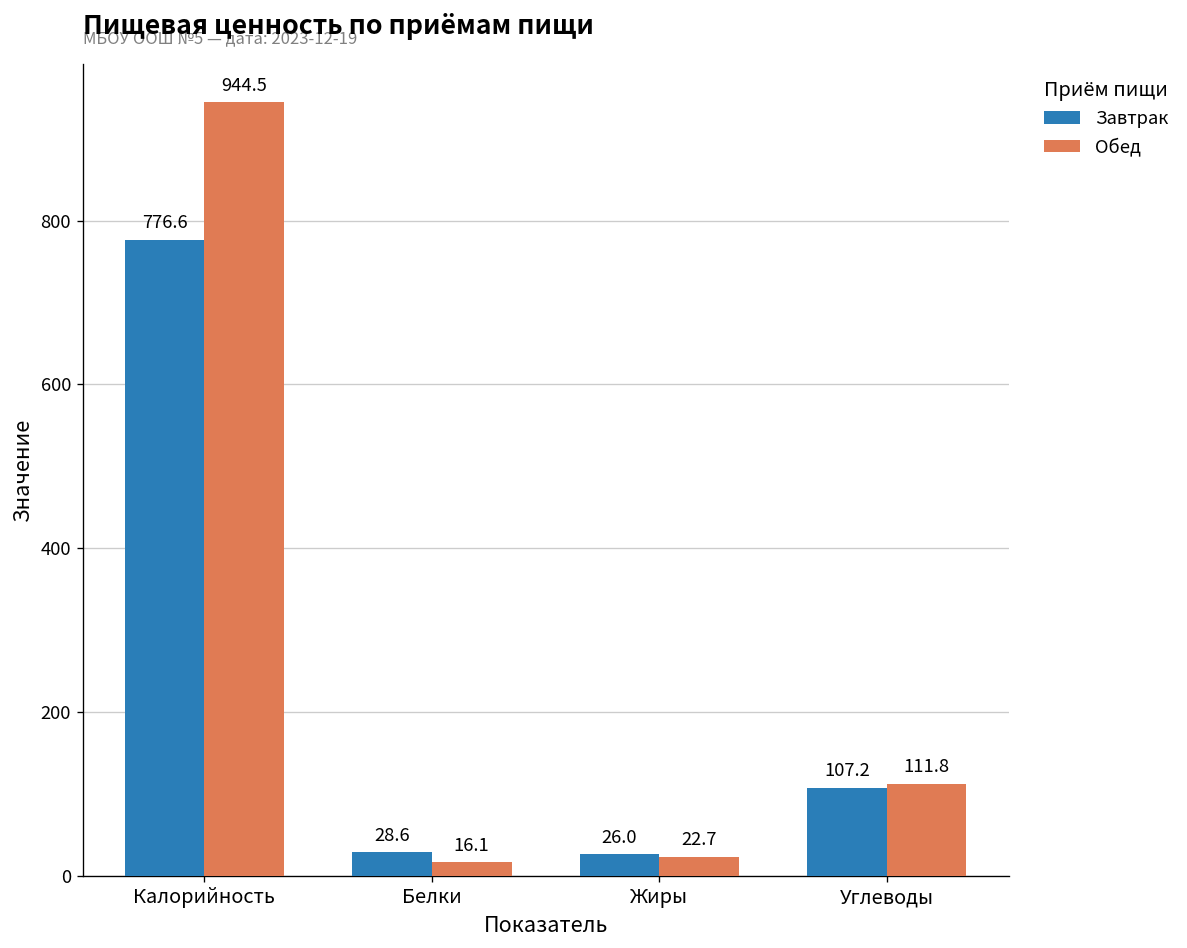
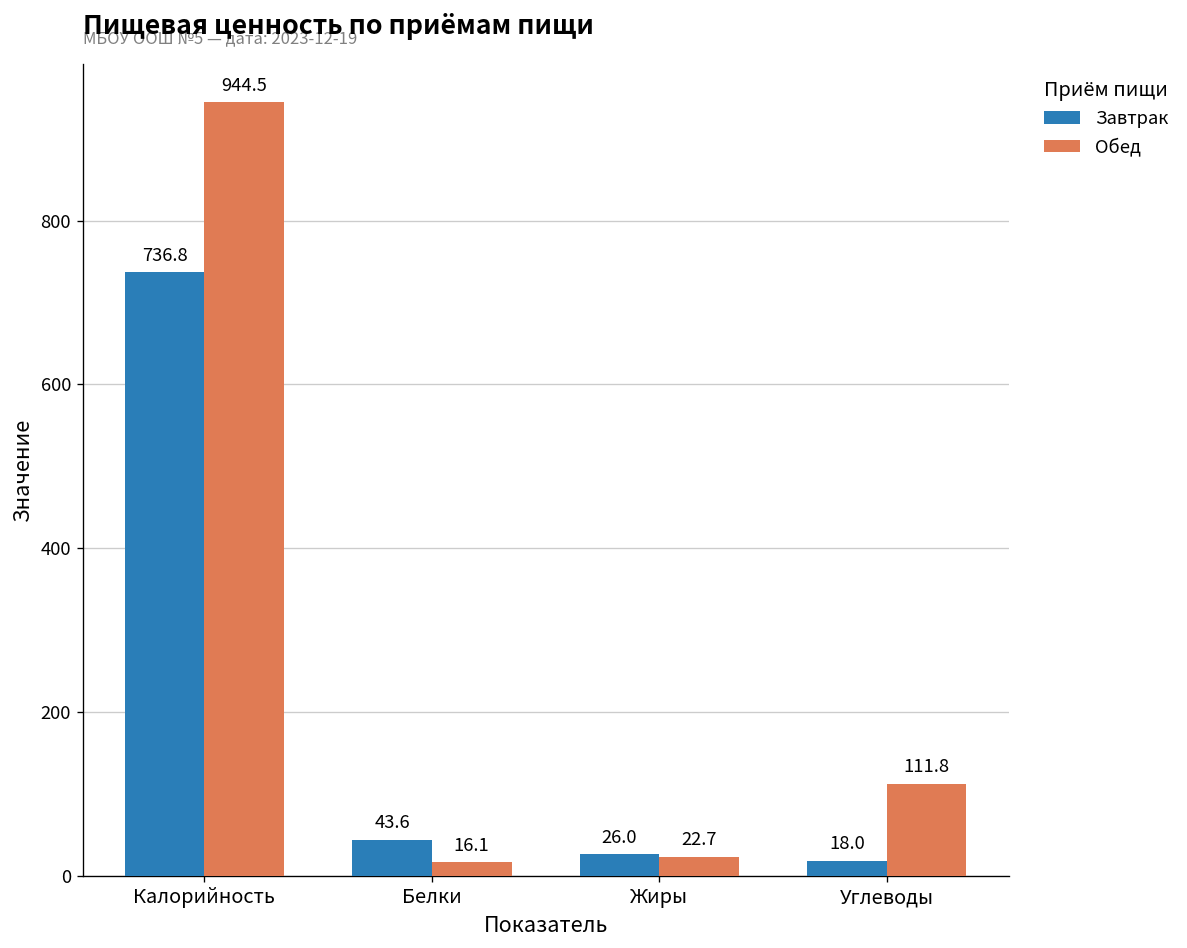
  {
    "Завтрак": {
-     "Калорийность": 776.6,
-     "Белки": 28.6,
+     "Калорийность": 736.8,
+     "Белки": 43.6,
      "Жиры": 26.0,
-     "Углеводы": 107.2
+     "Углеводы": 18.0
    },
    "Обед": {
      "Калорийность": 944.5,
      "Белки": 16.1,
      "Жиры": 22.7,
      "Углеводы": 111.8
    }
  }
